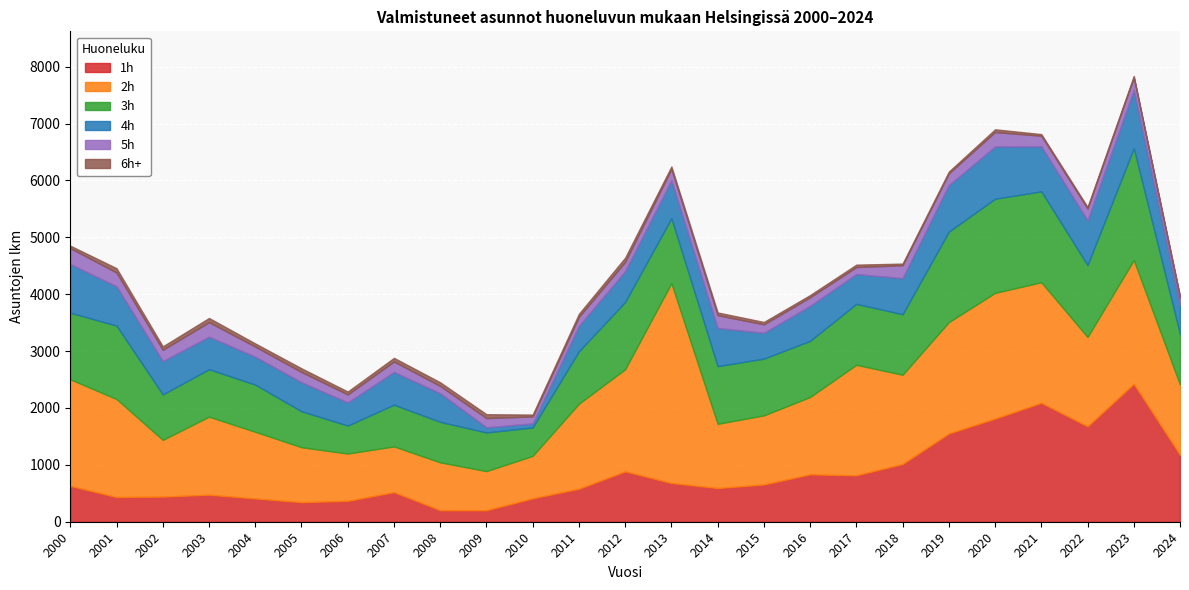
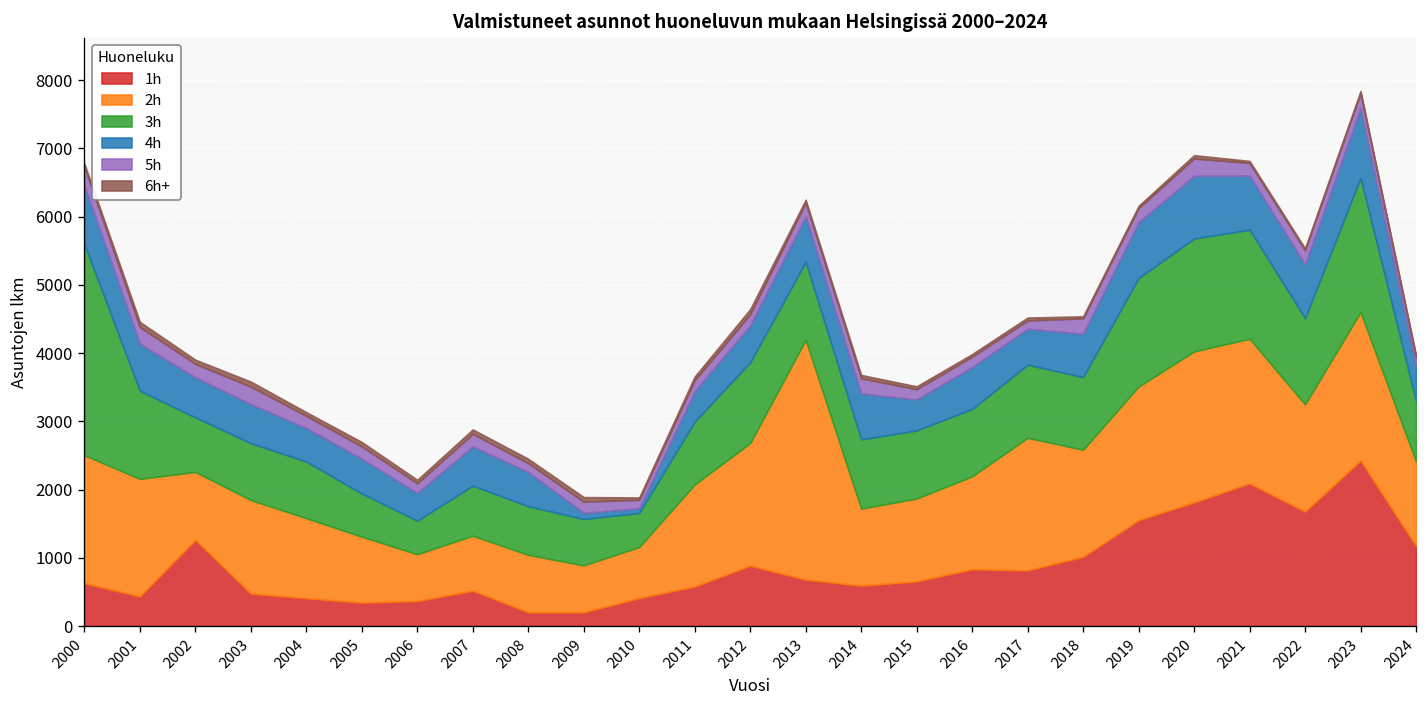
  {
    "1h": {
      "2000": 600,
      "2001": 400,
-     "2002": 400,
+     "2002": 1300,
      "2003": 500,
      "2004": 400,
      "2005": 300,
      "2006": 400,
      "2007": 500,
      "2008": 200,
      "2009": 200,
      "2010": 400,
      "2011": 600,
      "2012": 900,
      "2013": 700,
      "2014": 600,
      "2015": 700,
      "2016": 800,
      "2017": 800,
      "2018": 1000,
      "2019": 1600,
      "2020": 1800,
      "2021": 2100,
      "2022": 1700,
      "2023": 2400,
      "2024": 1200
    },
    "2h": {
      "2000": 1900,
      "2001": 1700,
      "2002": 1000,
      "2003": 1400,
      "2004": 1200,
      "2005": 1000,
-     "2006": 800,
+     "2006": 700,
      "2007": 800,
      "2008": 800,
      "2009": 700,
      "2010": 700,
      "2011": 1500,
      "2012": 1800,
      "2013": 3500,
      "2014": 1100,
      "2015": 1200,
      "2016": 1400,
      "2017": 1900,
      "2018": 1600,
      "2019": 2000,
      "2020": 2200,
      "2021": 2100,
      "2022": 1600,
      "2023": 2200,
      "2024": 1200
    },
    "3h": {
-     "2000": 1200,
+     "2000": 3100,
      "2001": 1300,
      "2002": 800,
      "2003": 800,
      "2004": 800,
      "2005": 600,
      "2006": 500,
      "2007": 700,
      "2008": 700,
      "2009": 700,
      "2010": 500,
      "2011": 900,
      "2012": 1200,
      "2013": 1100,
      "2014": 1000,
      "2015": 1000,
      "2016": 1000,
      "2017": 1100,
      "2018": 1100,
      "2019": 1600,
      "2020": 1700,
      "2021": 1600,
      "2022": 1300,
      "2023": 2000,
      "2024": 900
    },
    "4h": {
      "2000": 900,
      "2001": 700,
      "2002": 600,
      "2003": 600,
      "2004": 500,
      "2005": 500,
      "2006": 400,
      "2007": 600,
      "2008": 500,
      "2009": 100,
      "2010": 100,
      "2011": 400,
      "2012": 500,
      "2013": 700,
      "2014": 700,
      "2015": 500,
      "2016": 600,
      "2017": 500,
      "2018": 600,
      "2019": 800,
      "2020": 900,
      "2021": 800,
      "2022": 800,
      "2023": 1000,
      "2024": 500
    },
    "5h": {
      "2001": 200,
      "2002": 200,
      "2003": 300,
      "2004": 200,
      "2005": 200,
      "2006": 100,
      "2007": 200,
      "2008": 100,
      "2009": 200,
      "2011": 200,
      "2012": 200,
      "2014": 200,
      "2020": 300
    },
    "6h+": {
      "2001": 100,
      "2002": 100,
      "2003": 100,
      "2004": 100,
      "2005": 100,
      "2006": 100,
      "2007": 100,
      "2008": 100,
      "2009": 100,
      "2011": 100,
      "2012": 100,
      "2014": 0,
      "2020": 0
    }
  }
